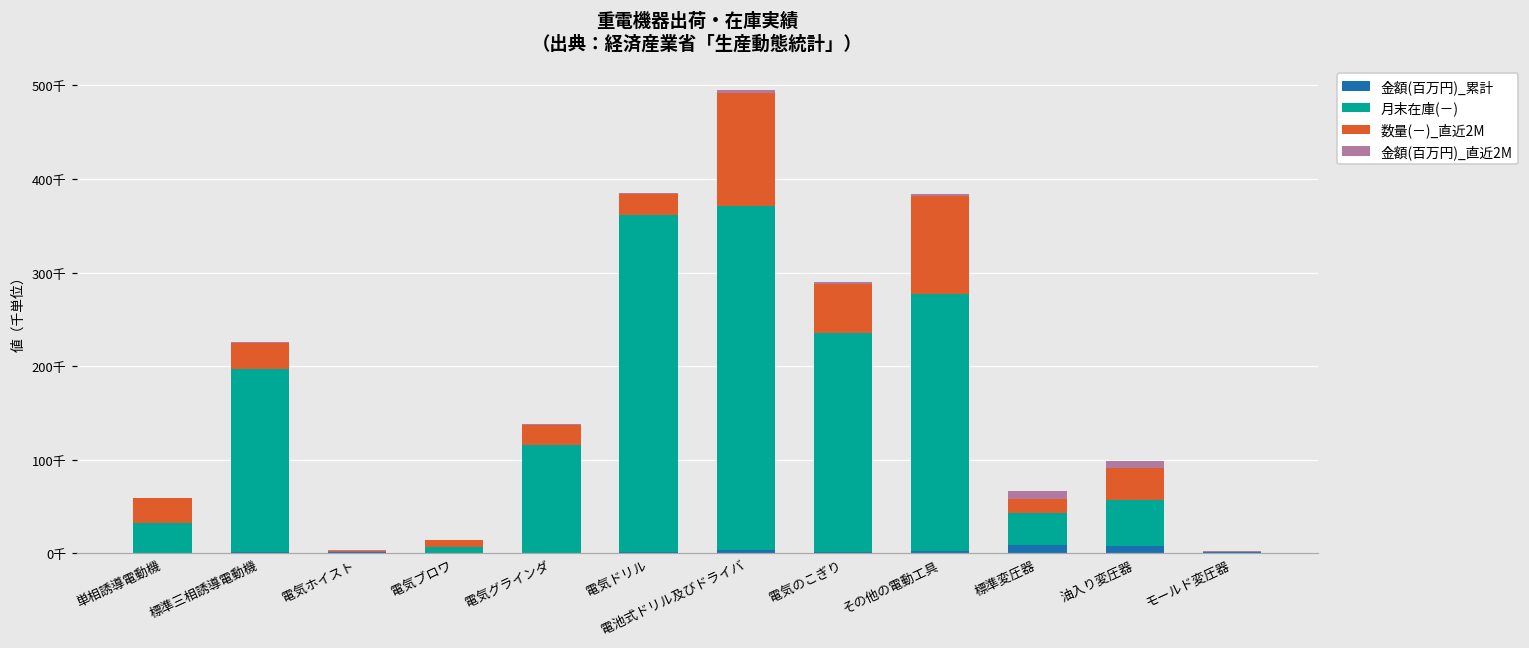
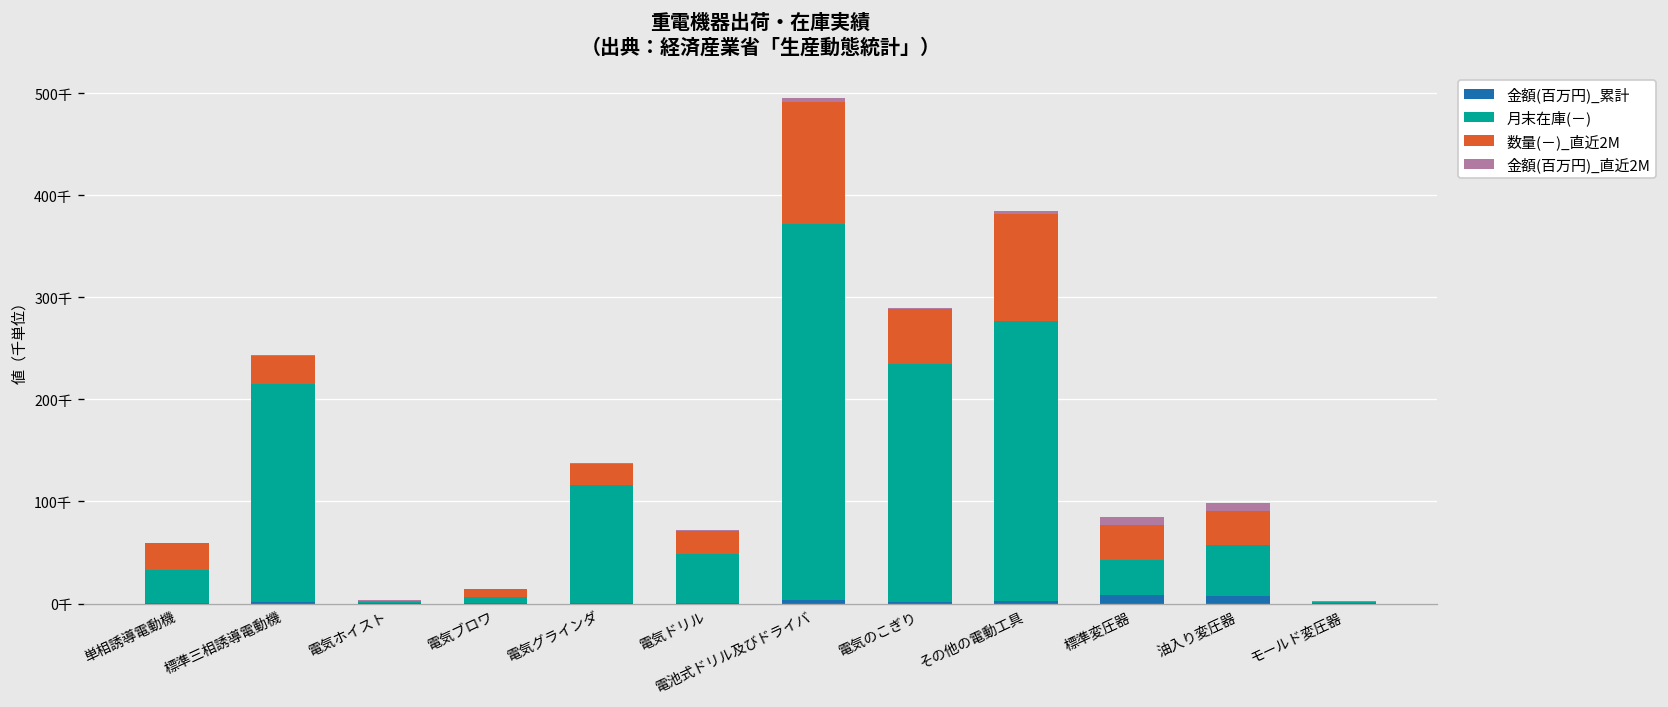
  {
    "金額(百万円)_累計": {
      "電池式ドリル及びドライバ": "0千",
      "標準変圧器": "10千",
      "油入り変圧器": "10千"
    },
    "月末在庫(－)": {
      "単相誘導電動機": "30千",
-     "標準三相誘導電動機": "200千",
+     "標準三相誘導電動機": "210千",
      "電気ブロワ": "10千",
      "電気グラインダ": "120千",
-     "電気ドリル": "360千",
+     "電気ドリル": "50千",
      "電池式ドリル及びドライバ": "370千",
      "電気のこぎり": "230千",
      "その他の電動工具": "270千",
      "標準変圧器": "30千",
      "油入り変圧器": "50千"
    },
    "数量(－)_直近2M": {
      "単相誘導電動機": "30千",
      "標準三相誘導電動機": "30千",
      "電気ブロワ": "10千",
      "電気グラインダ": "20千",
      "電気ドリル": "20千",
      "電池式ドリル及びドライバ": "120千",
      "電気のこぎり": "50千",
      "その他の電動工具": "110千",
-     "標準変圧器": "20千",
+     "標準変圧器": "30千",
      "油入り変圧器": "30千"
    },
    "金額(百万円)_直近2M": {
      "電池式ドリル及びドライバ": "0千",
      "標準変圧器": "10千",
      "油入り変圧器": "10千"
    }
  }
